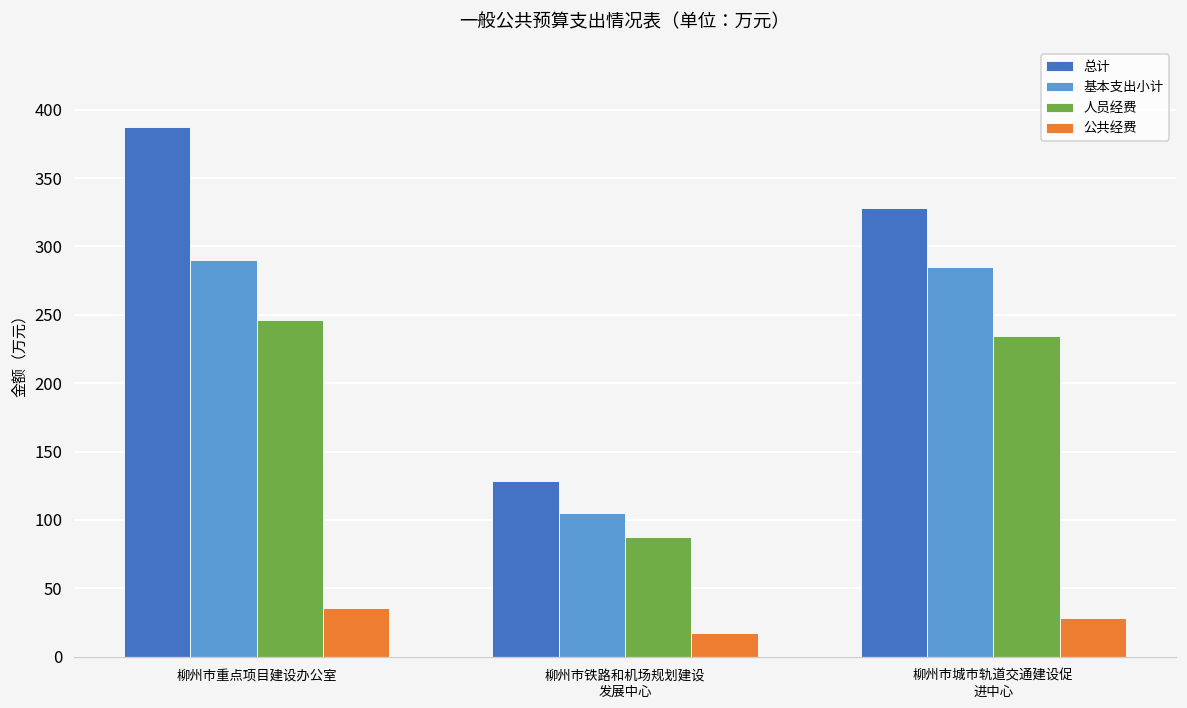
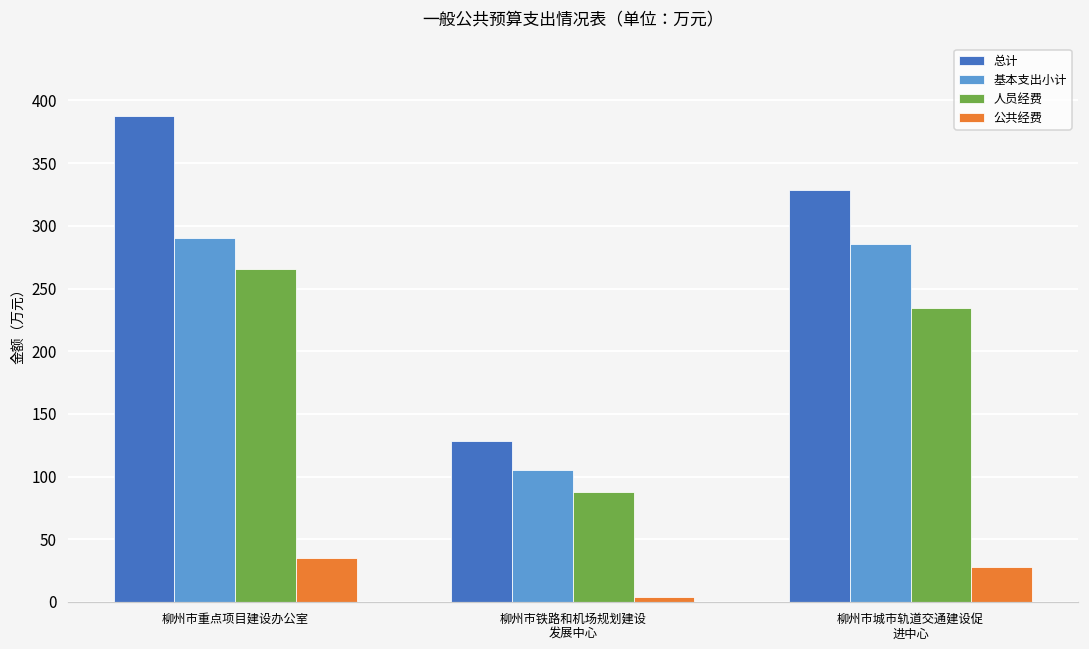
  {
    "人员经费": {
-     "柳州市重点项目建设办公室": 246,
+     "柳州市重点项目建设办公室": 266,
      "柳州市铁路和机场规划建设 发展中心": 88,
      "柳州市城市轨道交通建设促 进中心": 234
    },
    "公共经费": {
      "柳州市重点项目建设办公室": 35,
-     "柳州市铁路和机场规划建设 发展中心": 17,
+     "柳州市铁路和机场规划建设 发展中心": 4,
      "柳州市城市轨道交通建设促 进中心": 28
    }
  }
